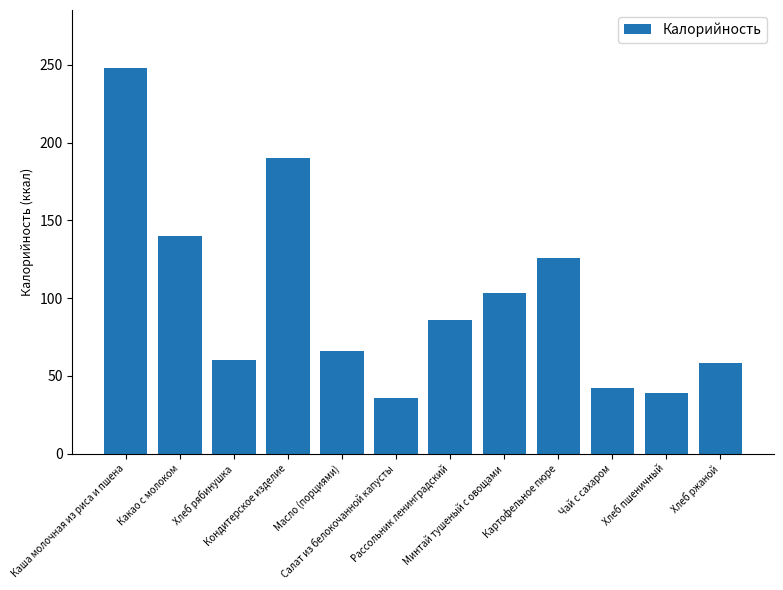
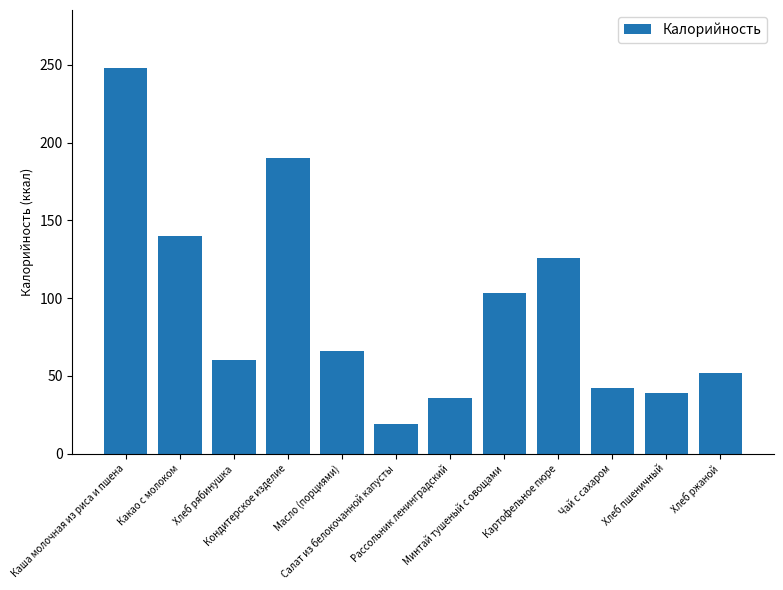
  {
    "Каша молочная из риса и пшена": 248,
    "Какао с молоком": 140,
    "Хлеб рябинушка": 60,
    "Кондитерское изделие": 190,
    "Масло (порциями)": 66,
-   "Салат из белокочанной капусты": 36,
-   "Рассольник ленинградский": 86,
+   "Салат из белокочанной капусты": 19,
+   "Рассольник ленинградский": 36,
    "Минтай тушеный с овощами": 103,
    "Картофельное пюре": 126,
    "Чай с сахаром": 42,
    "Хлеб пшеничный": 39,
-   "Хлеб ржаной": 58
+   "Хлеб ржаной": 52
  }
